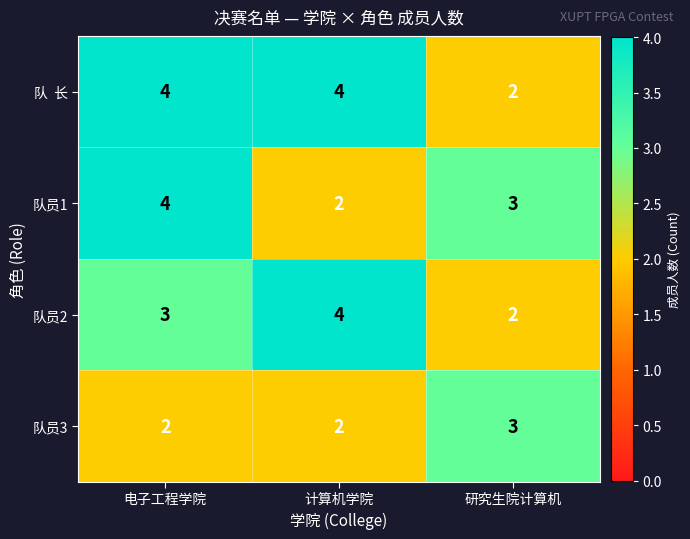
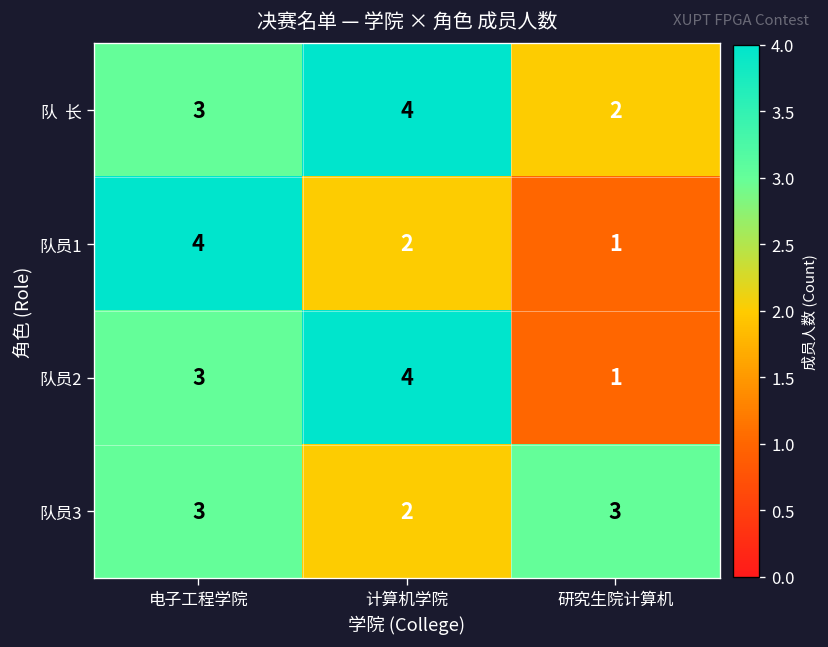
  {
    "队 长": {
-     "电子工程学院": 4,
+     "电子工程学院": 3,
      "计算机学院": 4,
      "研究生院计算机": 2
    },
    "队员1": {
      "电子工程学院": 4,
      "计算机学院": 2,
-     "研究生院计算机": 3
+     "研究生院计算机": 1
    },
    "队员2": {
      "电子工程学院": 3,
      "计算机学院": 4,
-     "研究生院计算机": 2
+     "研究生院计算机": 1
    },
    "队员3": {
-     "电子工程学院": 2,
+     "电子工程学院": 3,
      "计算机学院": 2,
      "研究生院计算机": 3
    }
  }
